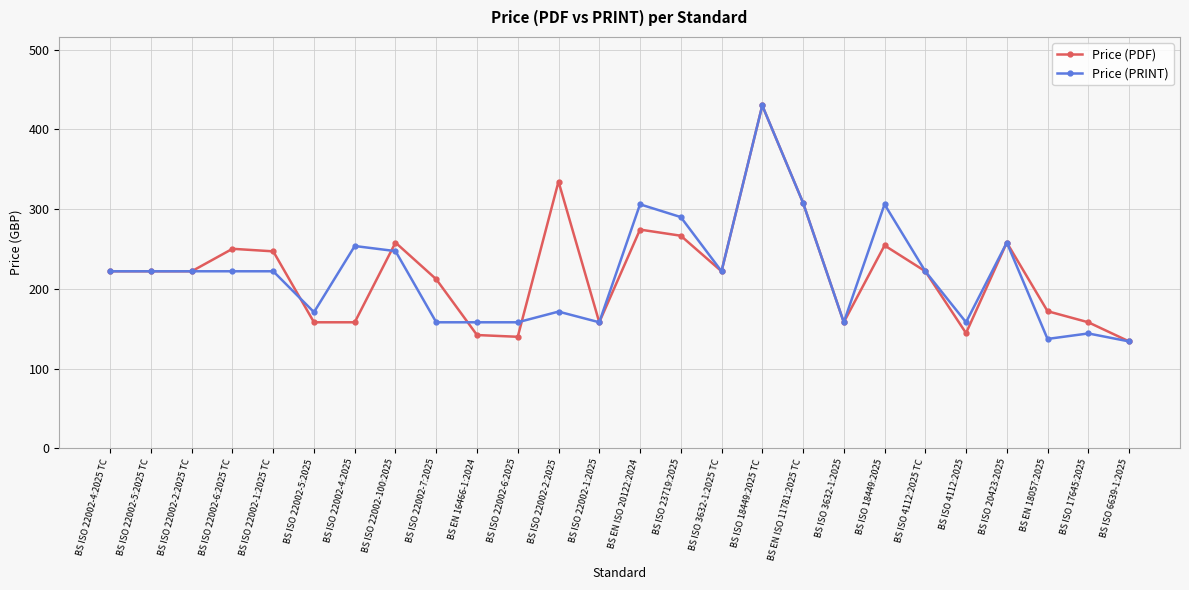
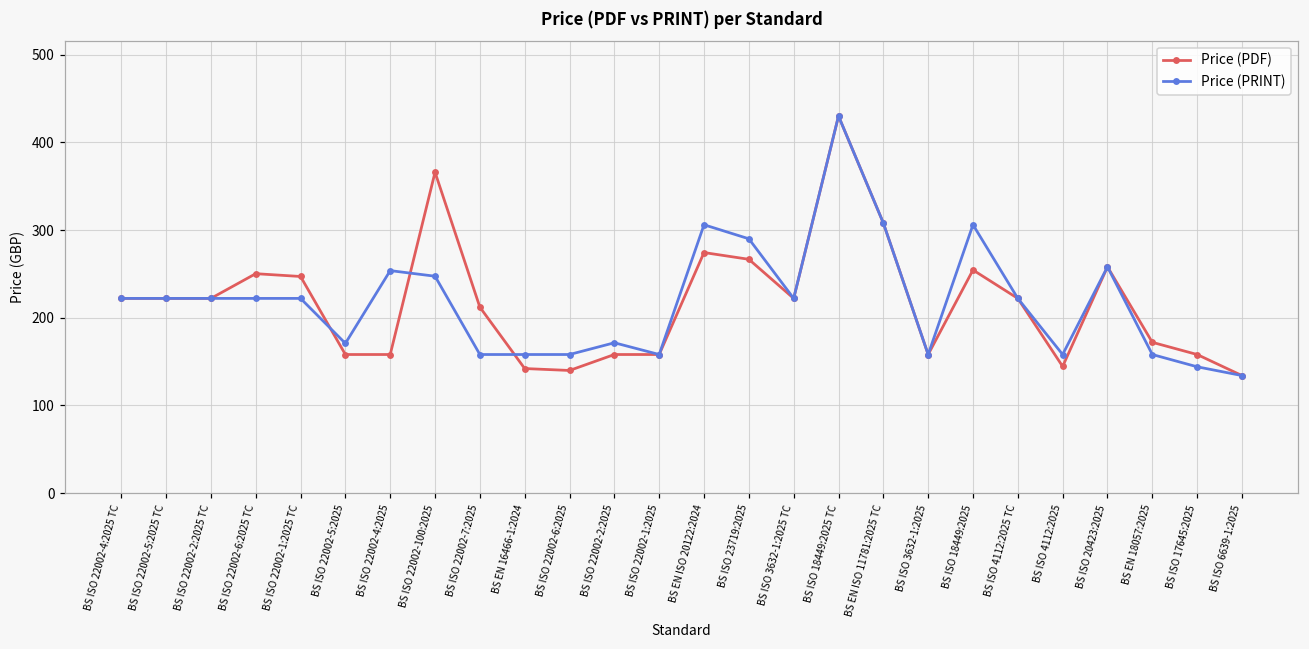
  {
    "Price (PDF)": {
      "BS ISO 22002-6:2025 TC": 250,
      "BS ISO 22002-1:2025 TC": 250,
      "BS ISO 22002-5:2025": 160,
      "BS ISO 22002-4:2025": 160,
-     "BS ISO 22002-100:2025": 260,
+     "BS ISO 22002-100:2025": 370,
      "BS ISO 22002-7:2025": 210,
      "BS EN 16466-1:2024": 140,
      "BS ISO 22002-6:2025": 140,
-     "BS ISO 22002-2:2025": 330,
+     "BS ISO 22002-2:2025": 160,
      "BS EN ISO 20122:2024": 270,
      "BS ISO 23719:2025": 270,
      "BS ISO 18449:2025": 250,
      "BS ISO 4112:2025": 140,
      "BS EN 18057:2025": 170,
      "BS ISO 17645:2025": 160
    },
    "Price (PRINT)": {
      "BS ISO 22002-6:2025 TC": 220,
      "BS ISO 22002-1:2025 TC": 220,
      "BS ISO 22002-5:2025": 170,
      "BS ISO 22002-4:2025": 250,
      "BS ISO 22002-100:2025": 250,
      "BS ISO 22002-7:2025": 160,
      "BS EN 16466-1:2024": 160,
      "BS ISO 22002-6:2025": 160,
      "BS ISO 22002-2:2025": 170,
      "BS EN ISO 20122:2024": 310,
      "BS ISO 23719:2025": 290,
      "BS ISO 18449:2025": 310,
      "BS ISO 4112:2025": 160,
-     "BS EN 18057:2025": 140,
+     "BS EN 18057:2025": 160,
      "BS ISO 17645:2025": 140
    }
  }
